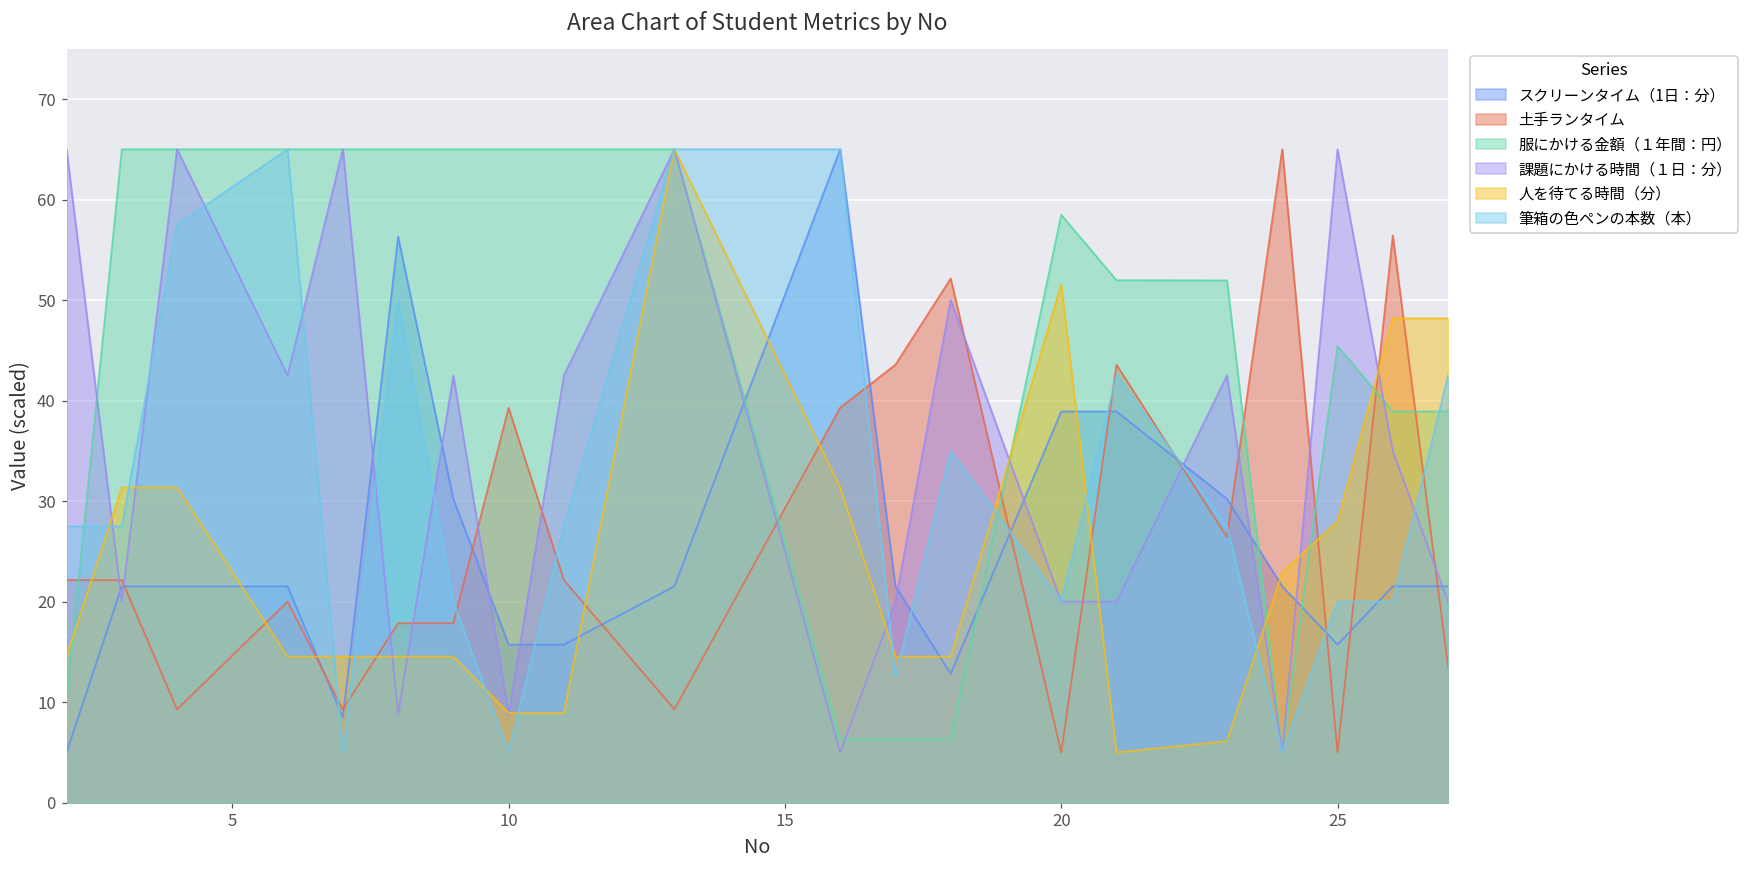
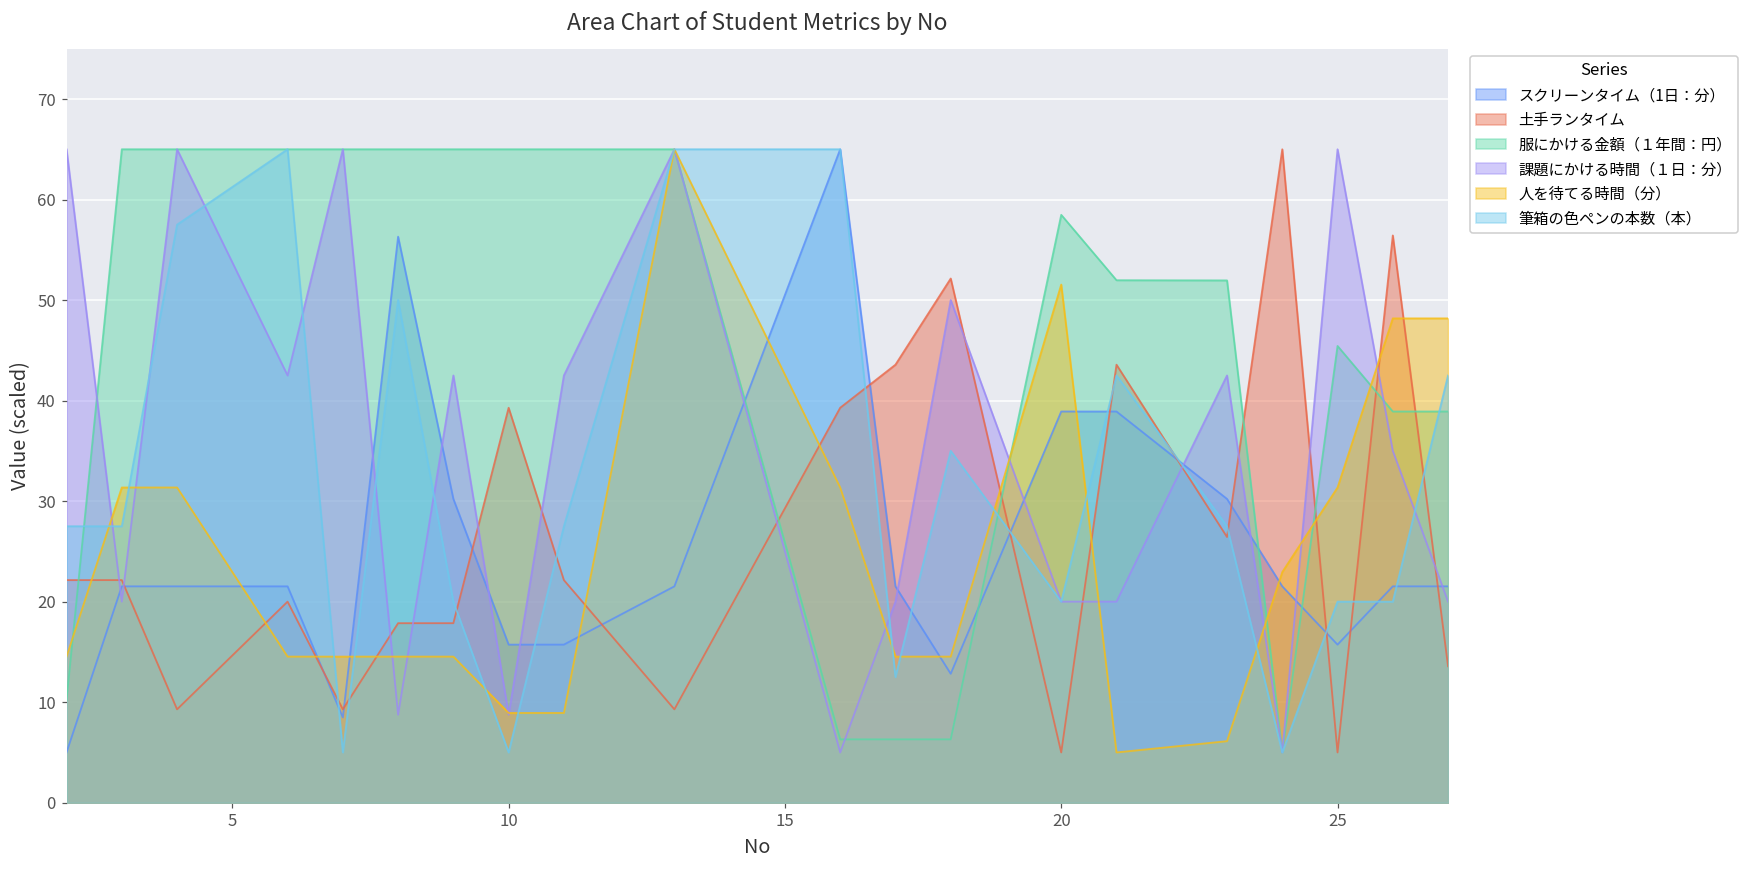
  {
    "土手ランタイム": {
      "10": 39,
      "20": 5,
      "25": 5
    },
    "人を待てる時間（分）": {
      "20": 52,
-     "25": 28
+     "25": 31
    }
  }
